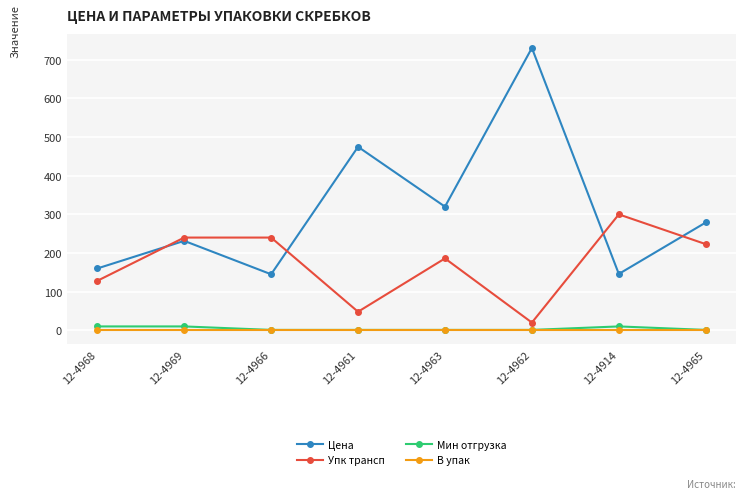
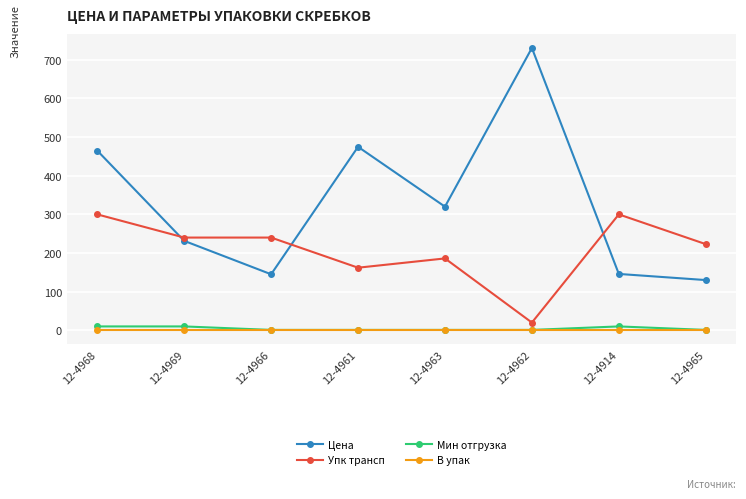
  {
    "Цена": {
-     "12-4968": 160,
+     "12-4968": 470,
      "12-4969": 230,
      "12-4966": 150,
      "12-4961": 470,
      "12-4963": 320,
      "12-4962": 730,
      "12-4914": 150,
-     "12-4965": 280
+     "12-4965": 130
    },
    "Упк трансп": {
-     "12-4968": 130,
+     "12-4968": 300,
      "12-4969": 240,
      "12-4966": 240,
-     "12-4961": 50,
+     "12-4961": 160,
      "12-4963": 190,
      "12-4962": 20,
      "12-4914": 300,
      "12-4965": 220
    },
    "Мин отгрузка": {
      "12-4968": 10,
      "12-4969": 10,
      "12-4914": 10
    },
    "В упак": {
      "12-4968": 0,
      "12-4969": 0,
      "12-4914": 0
    }
  }
